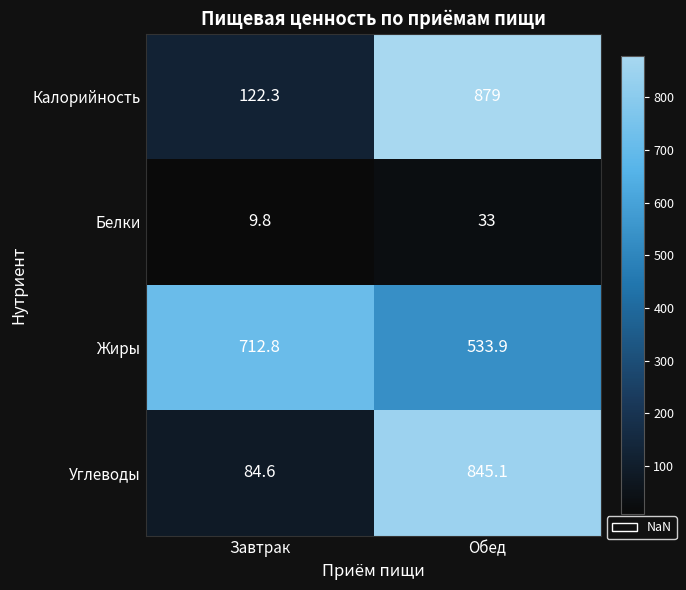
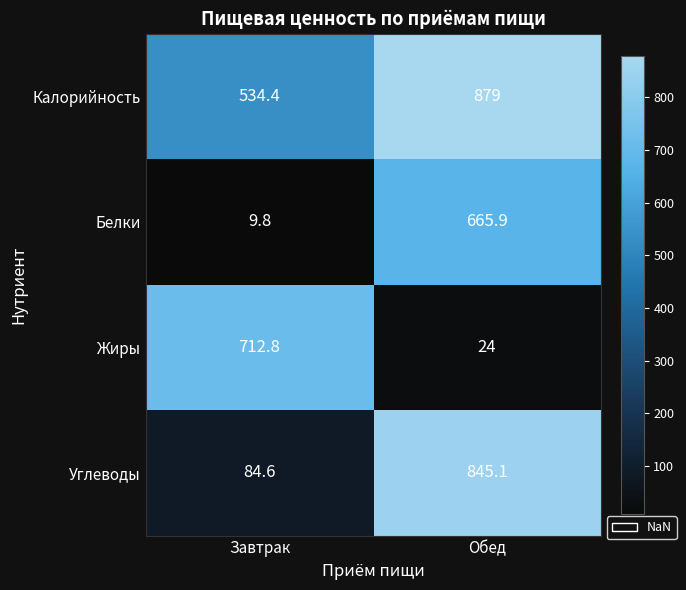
  {
    "Калорийность": {
-     "Завтрак": 122.3,
+     "Завтрак": 534.4,
      "Обед": 879
    },
    "Белки": {
      "Завтрак": 9.8,
-     "Обед": 33
+     "Обед": 665.9
    },
    "Жиры": {
      "Завтрак": 712.8,
-     "Обед": 533.9
+     "Обед": 24
    },
    "Углеводы": {
      "Завтрак": 84.6,
      "Обед": 845.1
    }
  }
